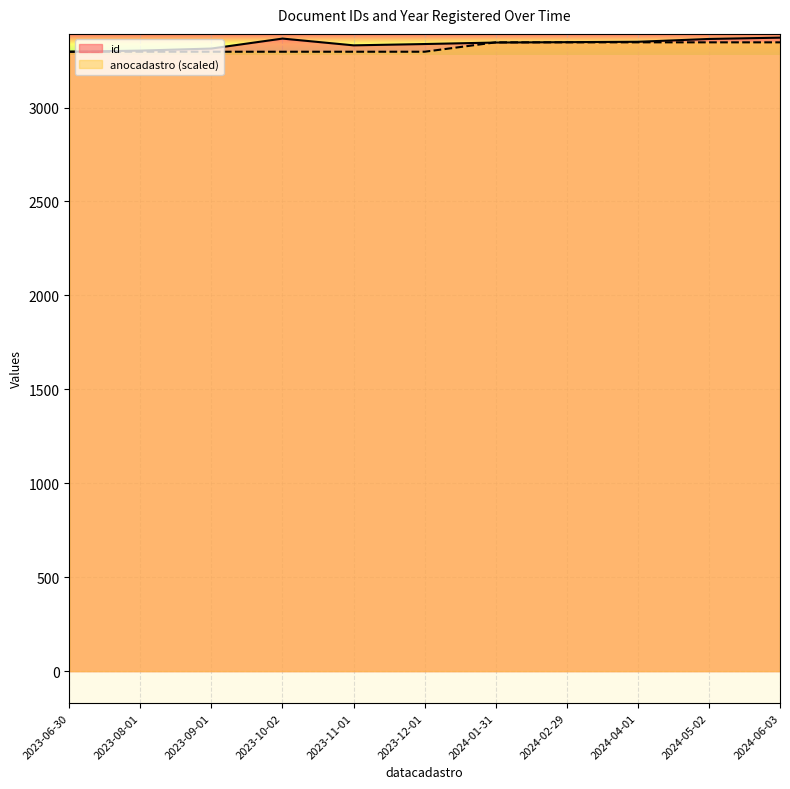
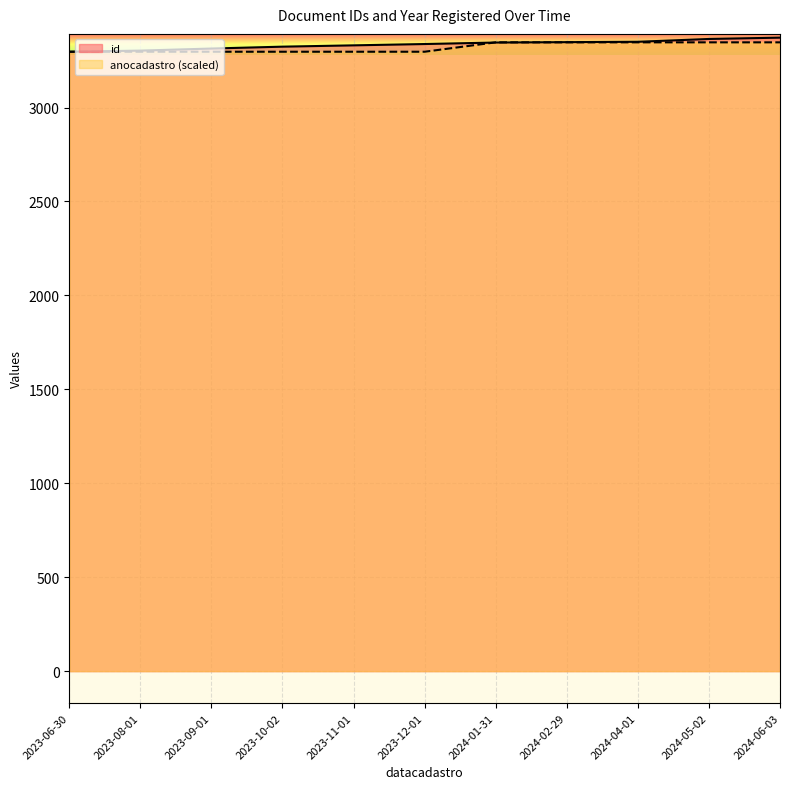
  {
    "id": {
-     "2023-10-02": 3370,
+     "2023-10-02": 3320,
      "2023-11-01": 3330,
      "2023-12-01": 3340,
      "2024-05-02": 3370,
      "2024-06-03": 3370
    },
    "anocadastro (scaled)": {
      "2023-10-02": 3300,
      "2023-11-01": 3300,
      "2023-12-01": 3300,
      "2024-05-02": 3350,
      "2024-06-03": 3350
    }
  }
